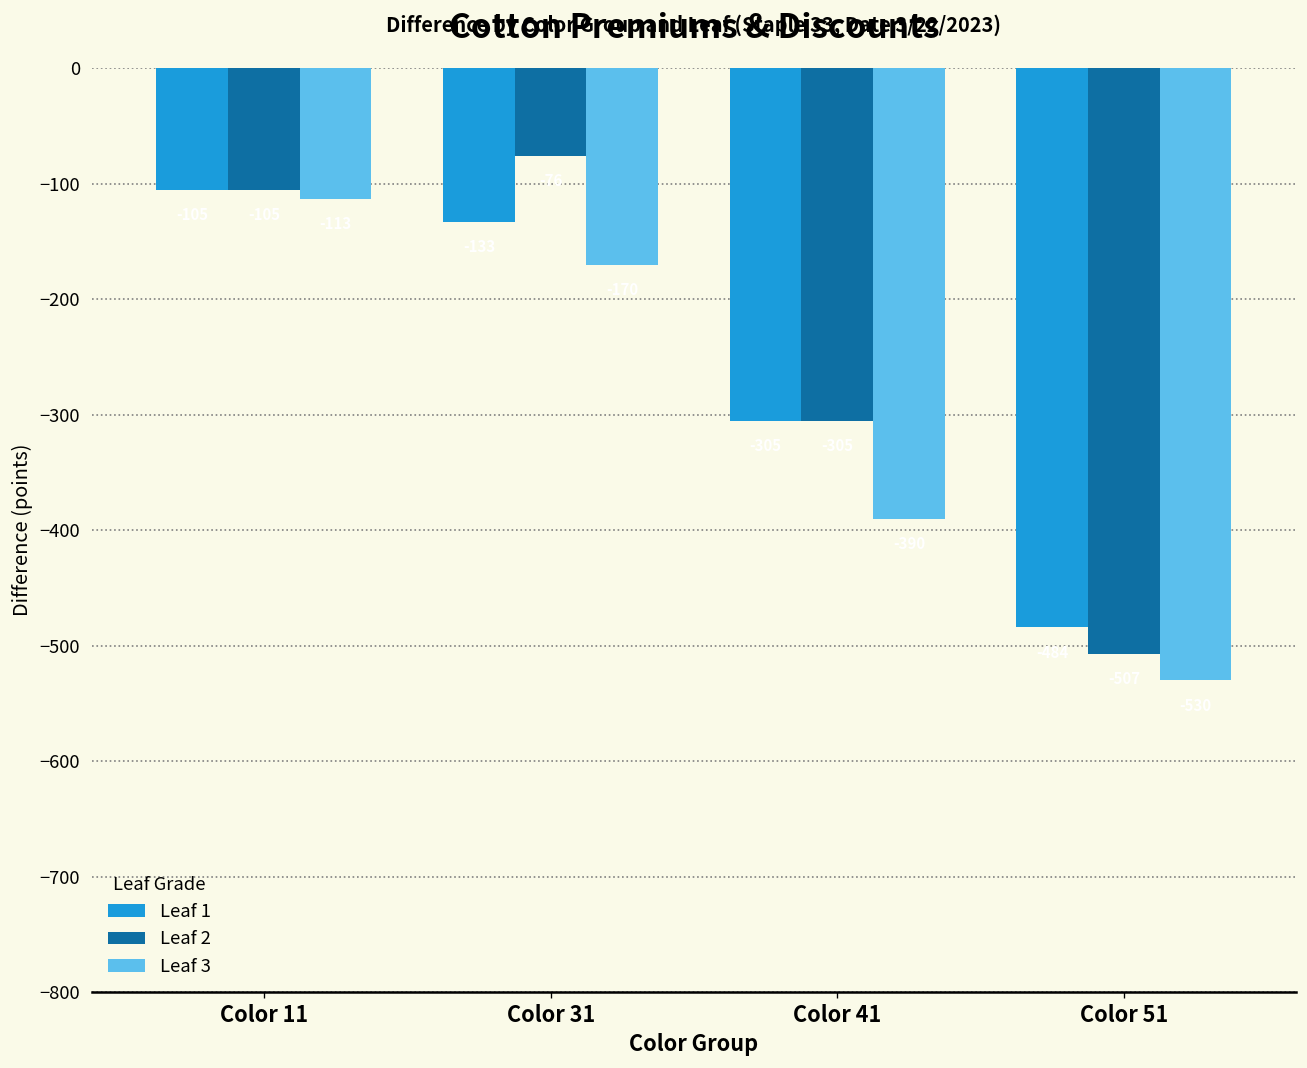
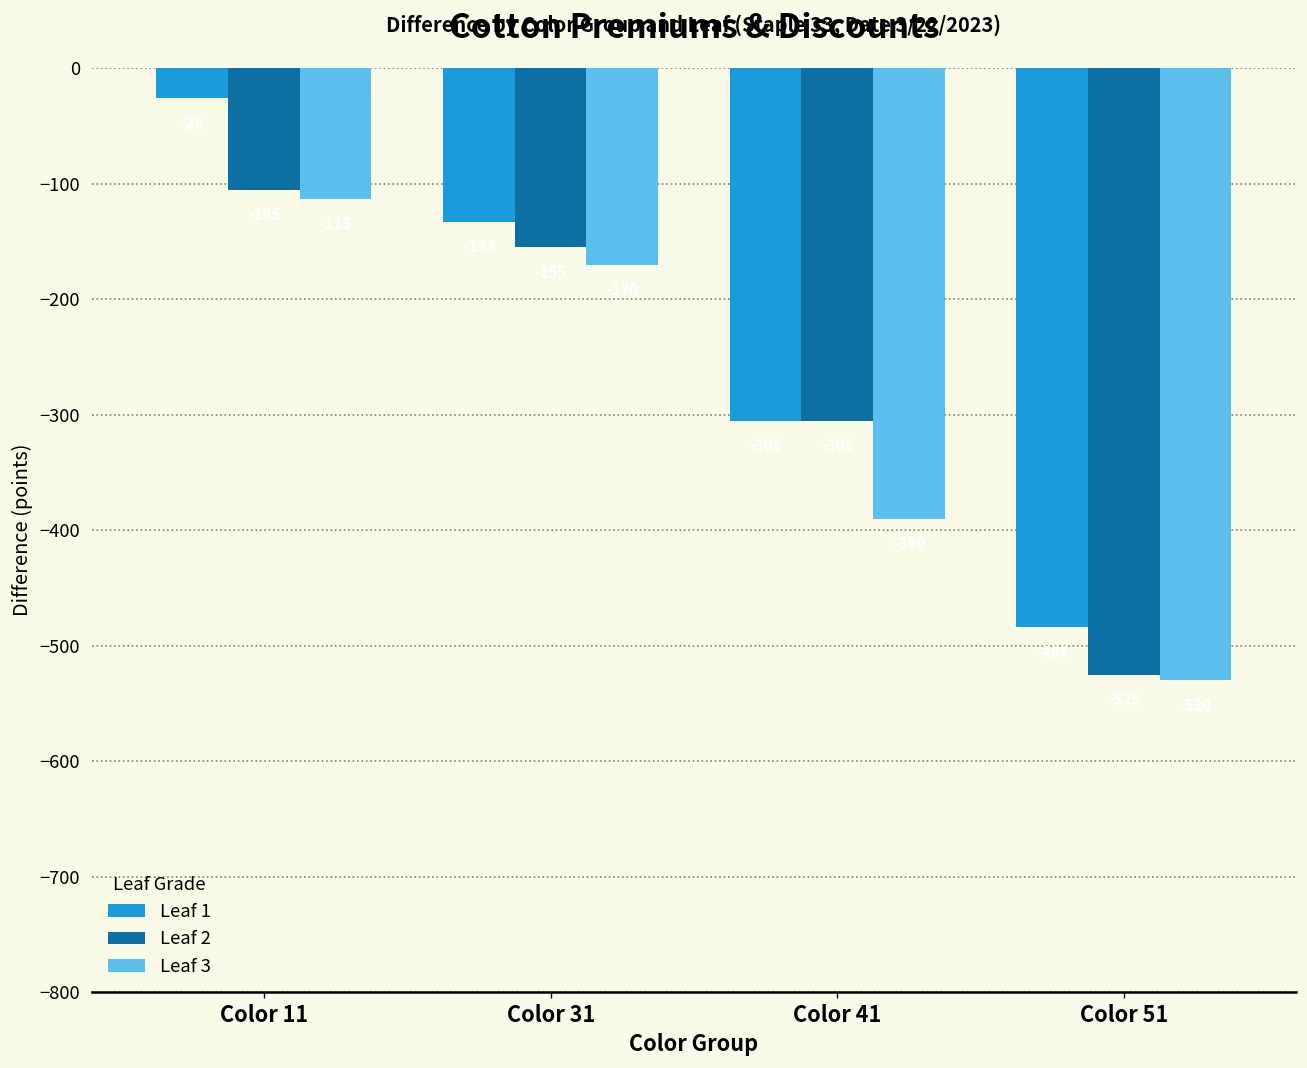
  {
    "Leaf 1": {
-     "Color 11": -110,
+     "Color 11": -30,
      "Color 31": -130,
      "Color 41": -310,
      "Color 51": -480
    },
    "Leaf 2": {
      "Color 11": -110,
-     "Color 31": -80,
+     "Color 31": -160,
      "Color 41": -310,
-     "Color 51": -510
+     "Color 51": -530
    },
    "Leaf 3": {
      "Color 11": -110,
      "Color 31": -170,
      "Color 41": -390,
      "Color 51": -530
    }
  }
